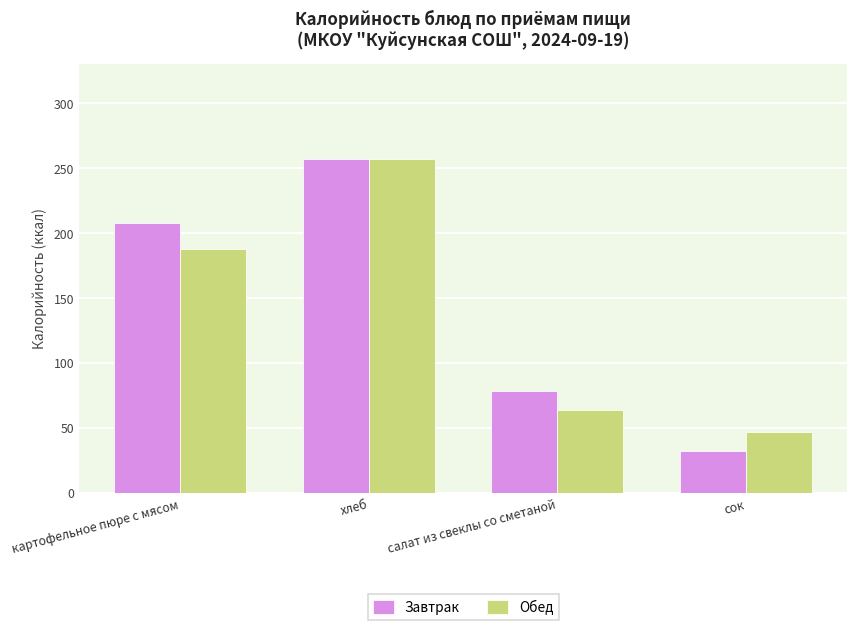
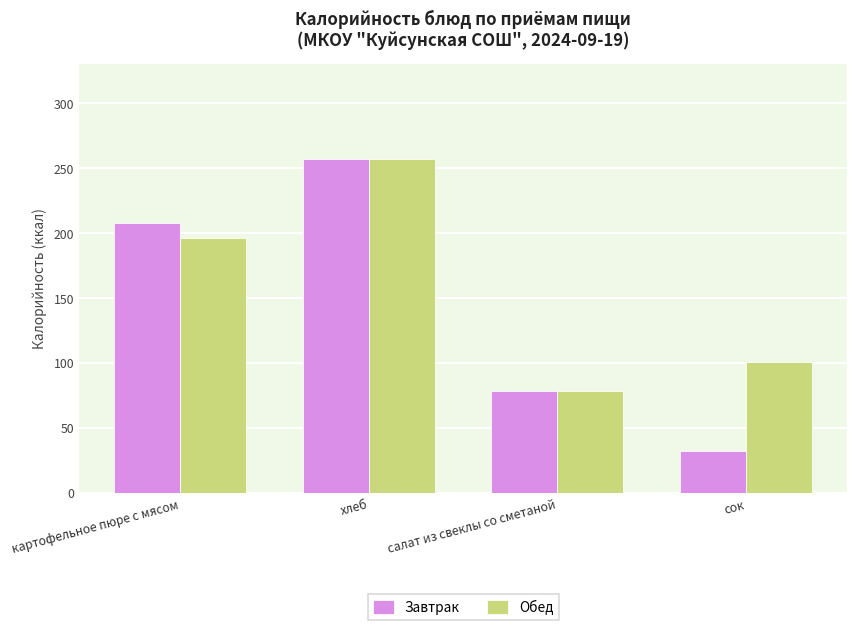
  {
    "Завтрак": {
      "картофельное пюре с мясом": 208,
      "хлеб": 257,
      "салат из свеклы со сметаной": 78,
      "сок": 32
    },
    "Обед": {
-     "картофельное пюре с мясом": 188,
+     "картофельное пюре с мясом": 196,
      "хлеб": 257,
-     "салат из свеклы со сметаной": 64,
-     "сок": 47
+     "салат из свеклы со сметаной": 78,
+     "сок": 101
    }
  }
